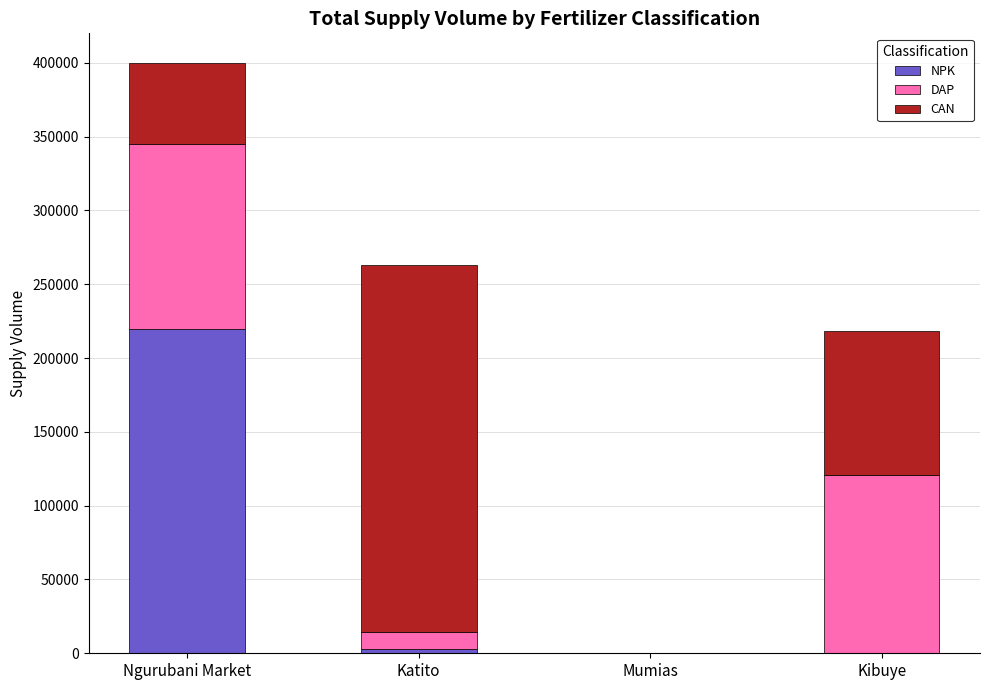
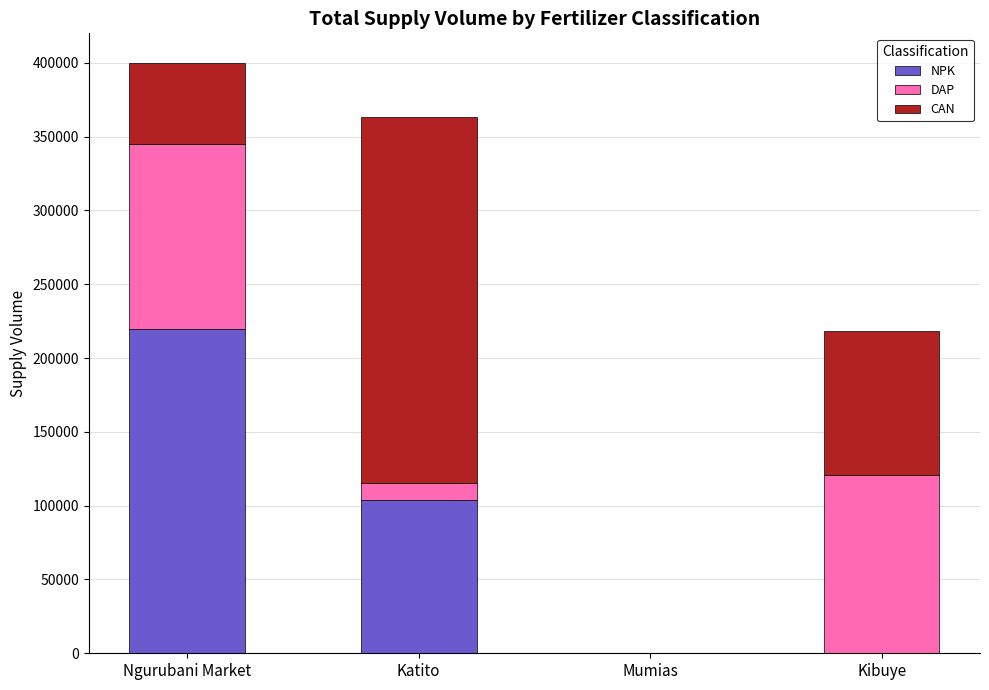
  {
    "NPK": {
      "Ngurubani Market": 220000,
-     "Katito": 3000,
+     "Katito": 104000,
      "Mumias": 0,
      "Kibuye": 0
    },
    "DAP": {
      "Ngurubani Market": 125000,
      "Katito": 11000,
      "Mumias": 0,
      "Kibuye": 121000
    },
    "CAN": {
      "Ngurubani Market": 55000,
      "Katito": 248000,
      "Mumias": 0,
      "Kibuye": 98000
    }
  }
